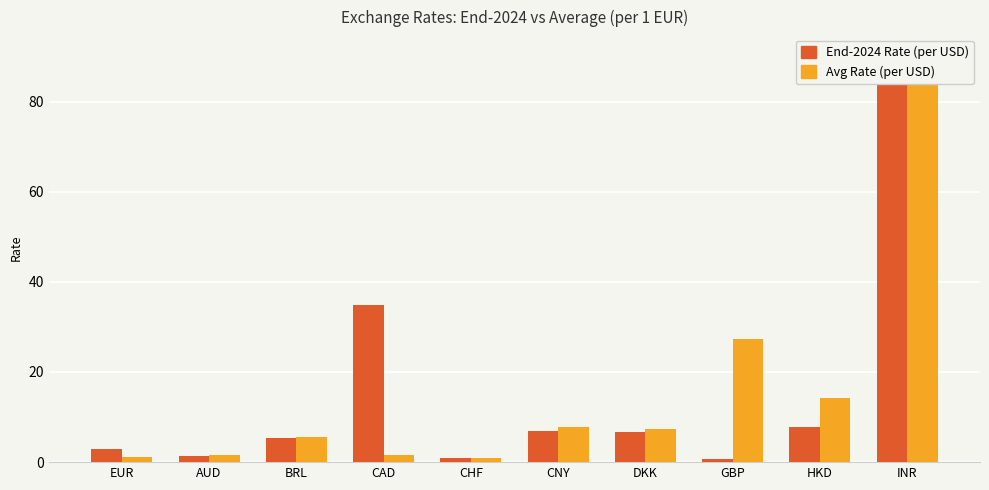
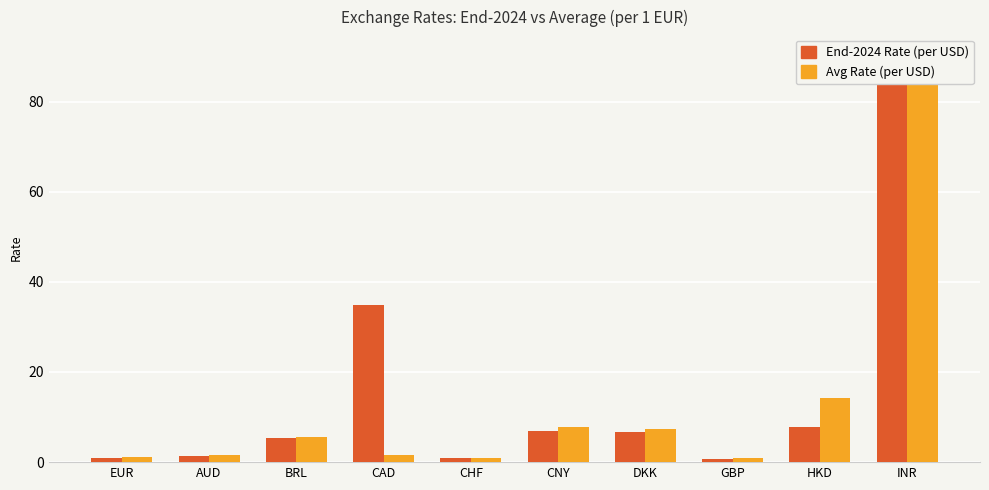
  {
    "End-2024 Rate (per USD)": {
-     "EUR": 3,
+     "EUR": 1,
      "AUD": 1,
      "BRL": 5,
      "CAD": 35,
      "CHF": 1,
      "CNY": 7,
      "DKK": 7,
      "GBP": 1,
      "HKD": 8,
      "INR": 84
    },
    "Avg Rate (per USD)": {
      "EUR": 1,
      "AUD": 2,
      "BRL": 6,
      "CAD": 1,
      "CHF": 1,
      "CNY": 8,
      "DKK": 7,
-     "GBP": 27,
+     "GBP": 1,
      "HKD": 14
    }
  }
